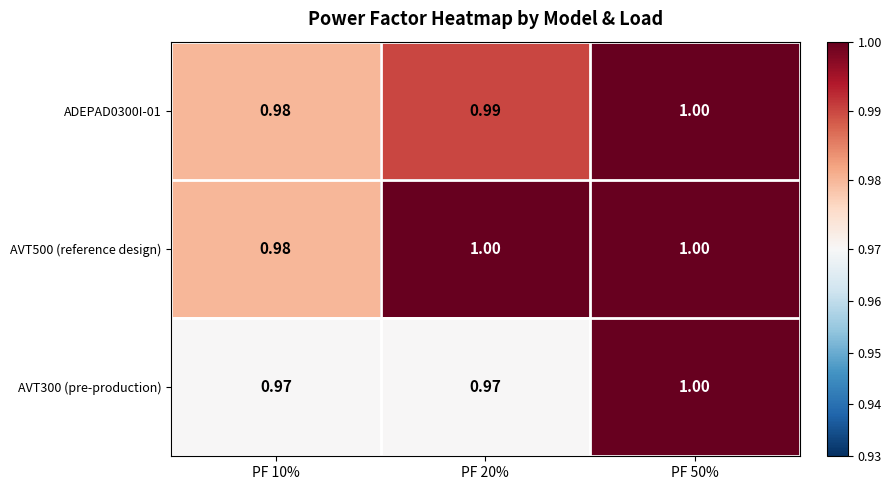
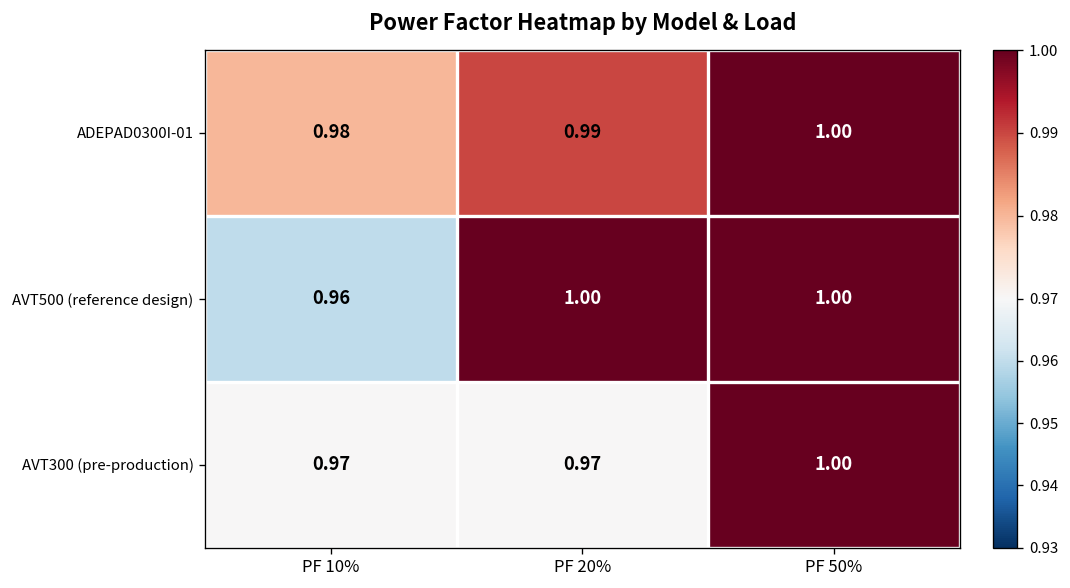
  {
    "ADEPAD0300I-01": {
      "PF 10%": 0.98,
      "PF 20%": 0.99,
      "PF 50%": 1.00
    },
    "AVT500 (reference design)": {
-     "PF 10%": 0.98,
+     "PF 10%": 0.96,
      "PF 20%": 1.00,
      "PF 50%": 1.00
    },
    "AVT300 (pre-production)": {
      "PF 10%": 0.97,
      "PF 20%": 0.97,
      "PF 50%": 1.00
    }
  }
